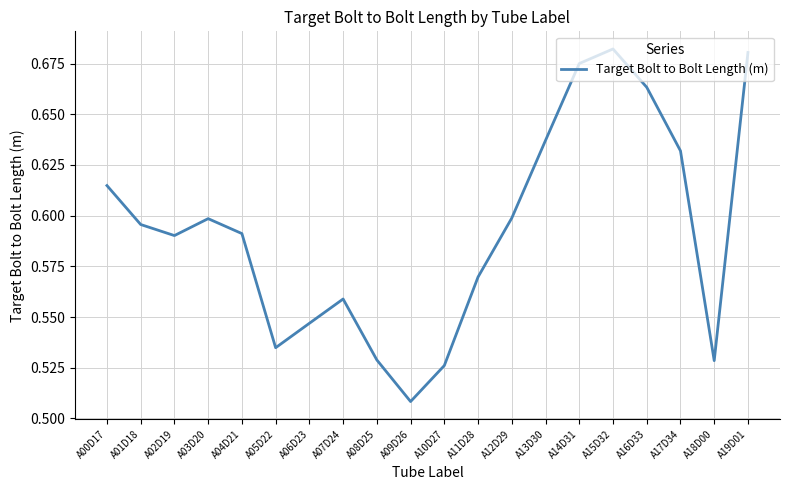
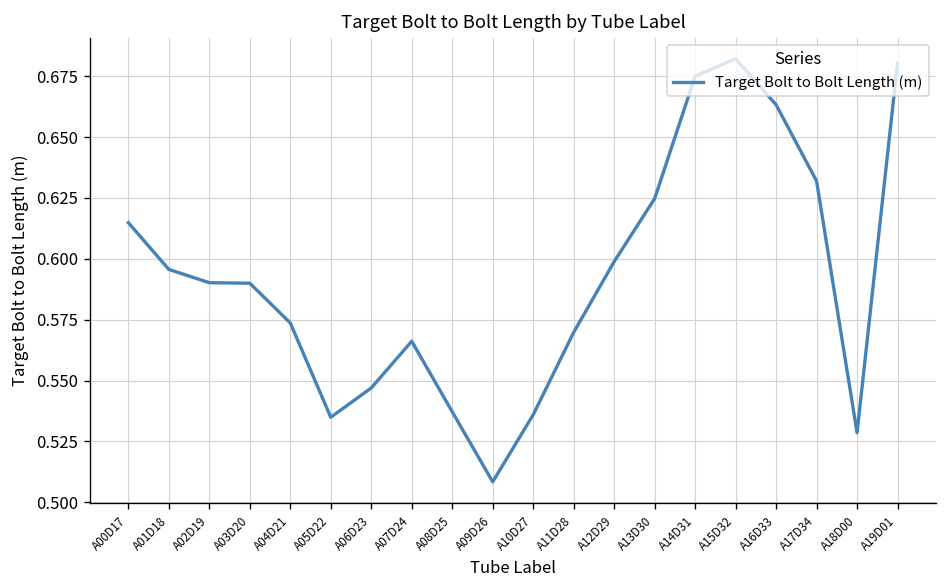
  {
    "A00D17": 0.615,
    "A01D18": 0.596,
    "A02D19": 0.590,
-   "A03D20": 0.599,
-   "A04D21": 0.591,
+   "A03D20": 0.590,
+   "A04D21": 0.574,
    "A05D22": 0.535,
    "A06D23": 0.547,
-   "A07D24": 0.559,
-   "A08D25": 0.529,
+   "A07D24": 0.566,
+   "A08D25": 0.537,
    "A09D26": 0.508,
-   "A10D27": 0.526,
+   "A10D27": 0.536,
    "A11D28": 0.570,
    "A12D29": 0.599,
-   "A13D30": 0.637,
+   "A13D30": 0.625,
    "A16D33": 0.663,
    "A17D34": 0.632,
    "A18D00": 0.529
  }
